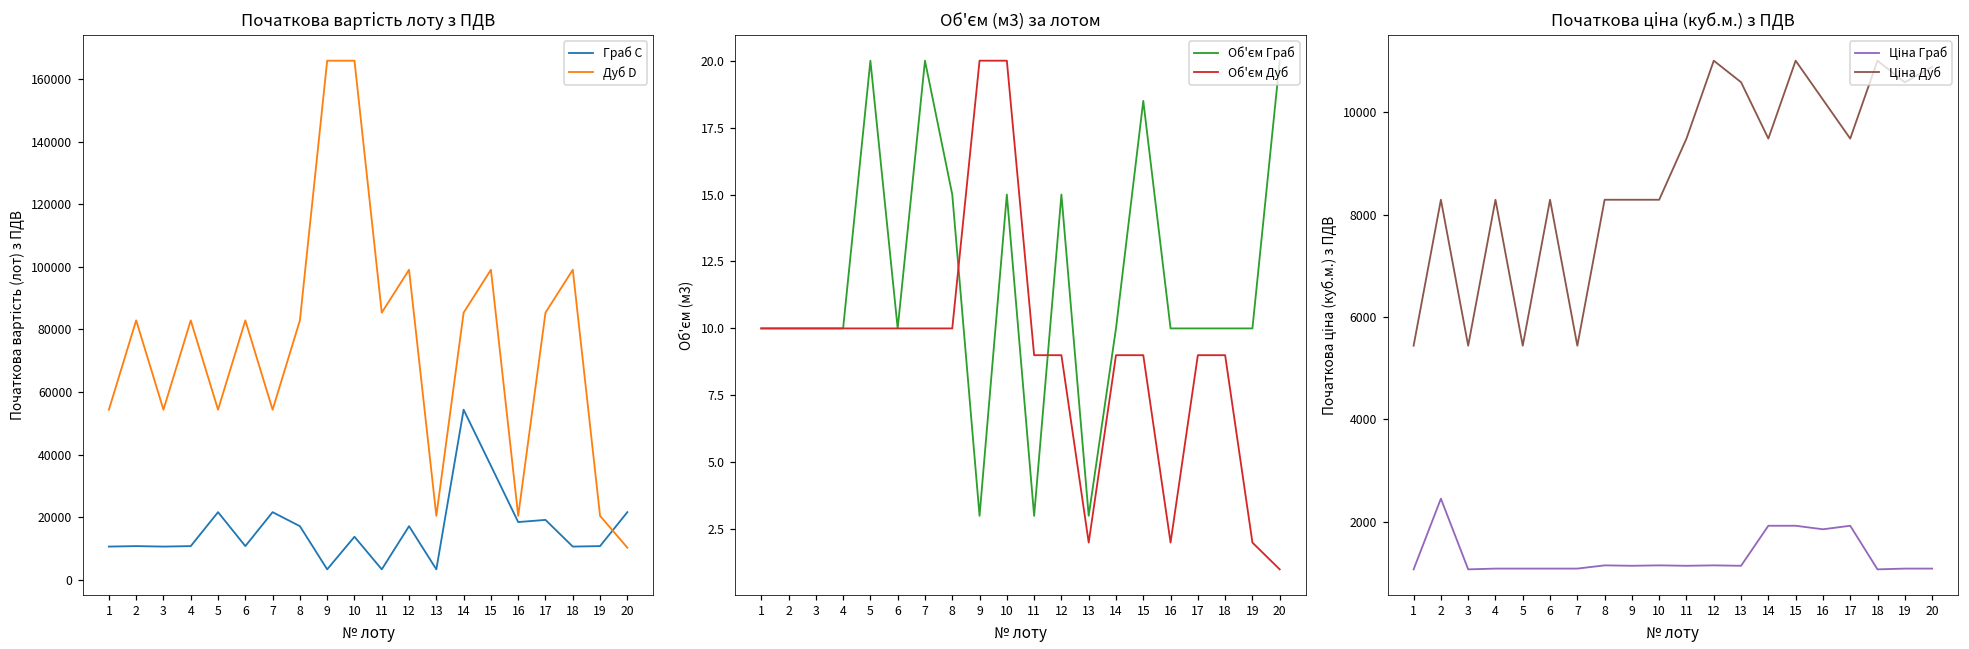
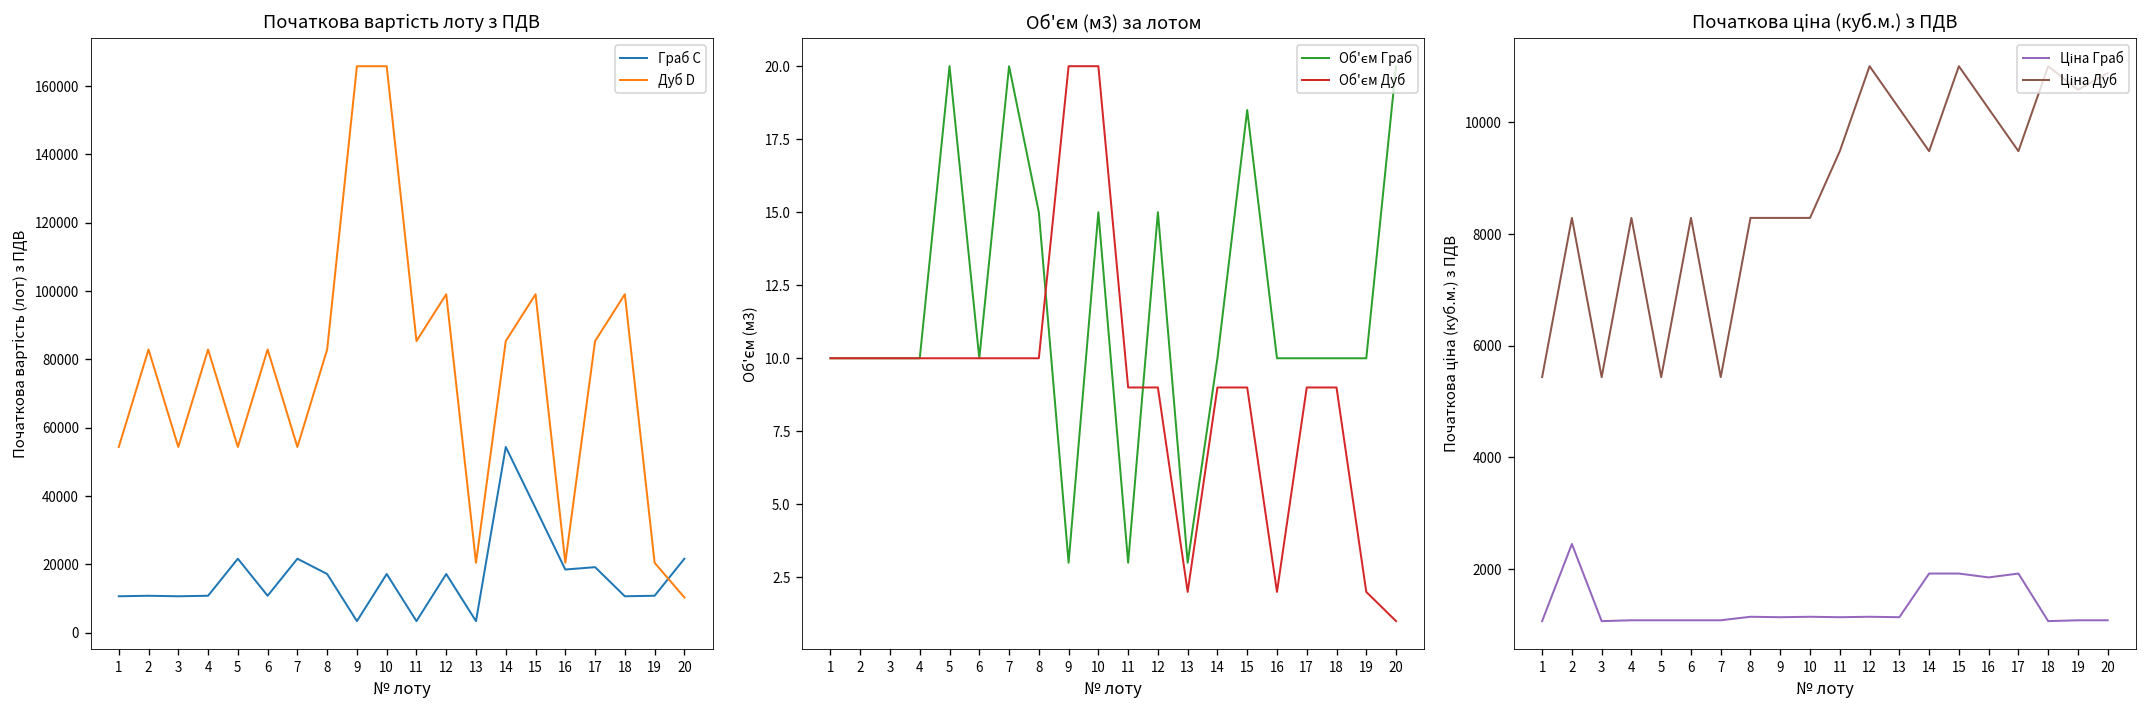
  {
    "Початкова вартість лоту з ПДВ": {
      "Граб C": {
        "1": 11000,
        "2": 11000,
        "3": 11000,
        "4": 11000,
        "5": 22000,
        "6": 11000,
        "7": 22000,
        "8": 17000,
        "9": 3000,
-       "10": 14000,
+       "10": 17000,
        "11": 3000,
        "12": 17000,
        "13": 3000,
        "14": 54000,
        "15": 36000,
        "16": 19000,
        "17": 19000,
        "18": 11000,
        "19": 11000,
        "20": 22000
      },
      "Дуб D": {
        "1": 54000,
        "2": 83000,
        "3": 54000,
        "4": 83000,
        "5": 54000,
        "6": 83000,
        "7": 54000,
        "8": 83000,
        "9": 166000,
        "10": 166000,
        "11": 85000,
        "12": 99000,
        "13": 20000,
        "14": 85000,
        "15": 99000,
        "16": 20000,
        "17": 85000,
        "18": 99000,
        "19": 20000,
        "20": 10000
      }
    },
    "Об'єм (м3) за лотом": {
      "Об'єм Граб": {
        "5": 20.0,
        "7": 20.0,
        "8": 15.0,
        "9": 3.0,
        "10": 15.0,
        "11": 3.0,
        "12": 15.0,
        "13": 3.0,
        "14": 10.0,
        "15": 18.5,
        "16": 10.0,
        "17": 10.0,
        "18": 10.0,
        "19": 10.0
      },
      "Об'єм Дуб": {
        "5": 10.0,
        "7": 10.0,
        "8": 10.0,
        "9": 20.0,
        "10": 20.0,
        "11": 9.0,
        "12": 9.0,
        "13": 2.0,
        "14": 9.0,
        "15": 9.0,
        "16": 2.0,
        "17": 9.0,
        "18": 9.0,
        "19": 2.0,
        "20": 1.0
      }
    },
    "Початкова ціна (куб.м.) з ПДВ": {
      "Ціна Граб": {
        "1": 1100,
        "2": 2500,
        "3": 1100,
        "4": 1100,
        "5": 1100,
        "6": 1100,
        "7": 1100,
        "8": 1100,
        "9": 1100,
        "10": 1100,
        "11": 1100,
        "12": 1100,
        "13": 1100,
        "14": 1900,
        "15": 1900,
        "16": 1900,
        "17": 1900,
        "18": 1100,
        "19": 1100,
        "20": 1100
      },
      "Ціна Дуб": {
        "1": 5400,
        "2": 8300,
        "3": 5400,
        "4": 8300,
        "5": 5400,
        "6": 8300,
        "7": 5400,
        "8": 8300,
        "9": 8300,
        "10": 8300,
        "11": 9500,
        "12": 11000,
-       "13": 10600,
+       "13": 10200,
        "14": 9500,
        "15": 11000,
        "16": 10200,
        "17": 9500,
        "19": 10600
      }
    }
  }
